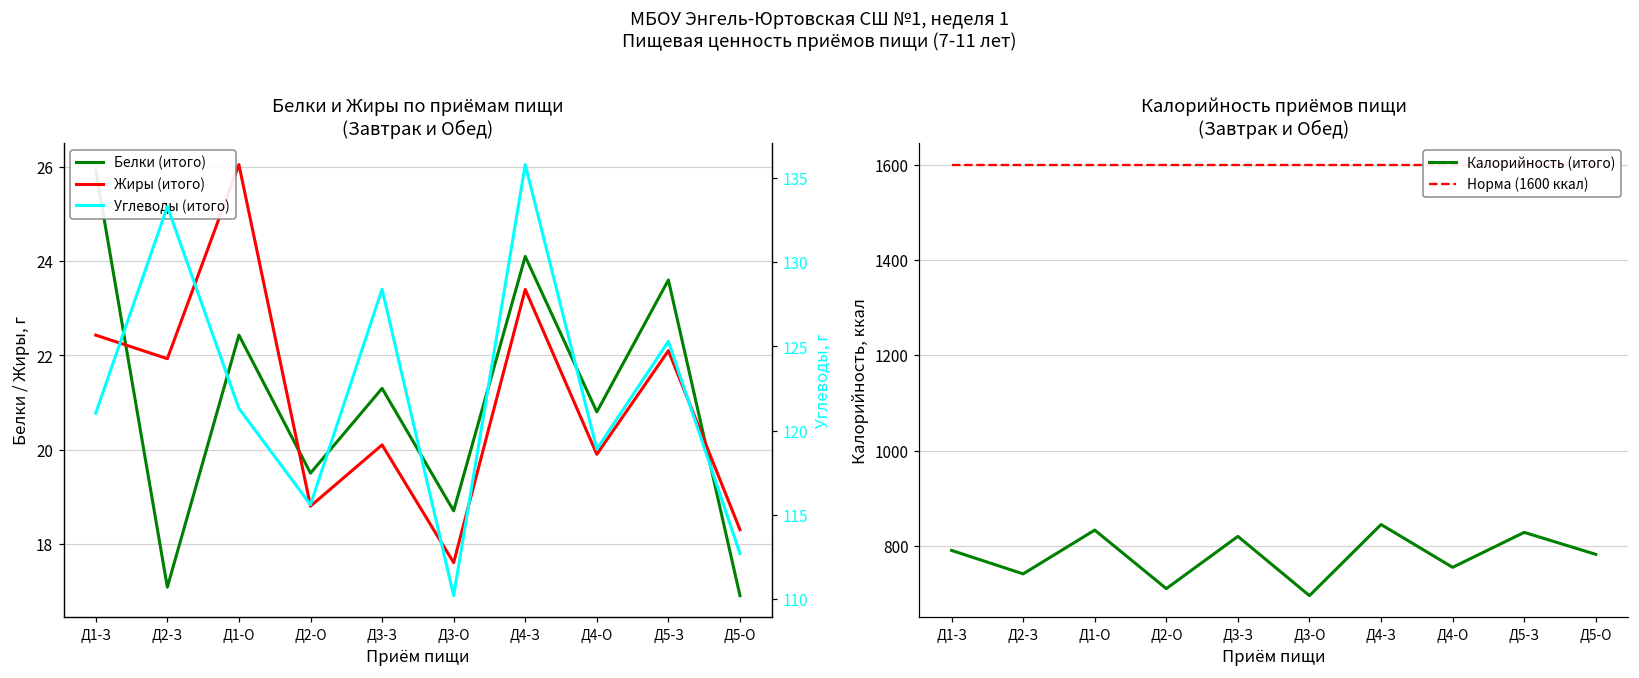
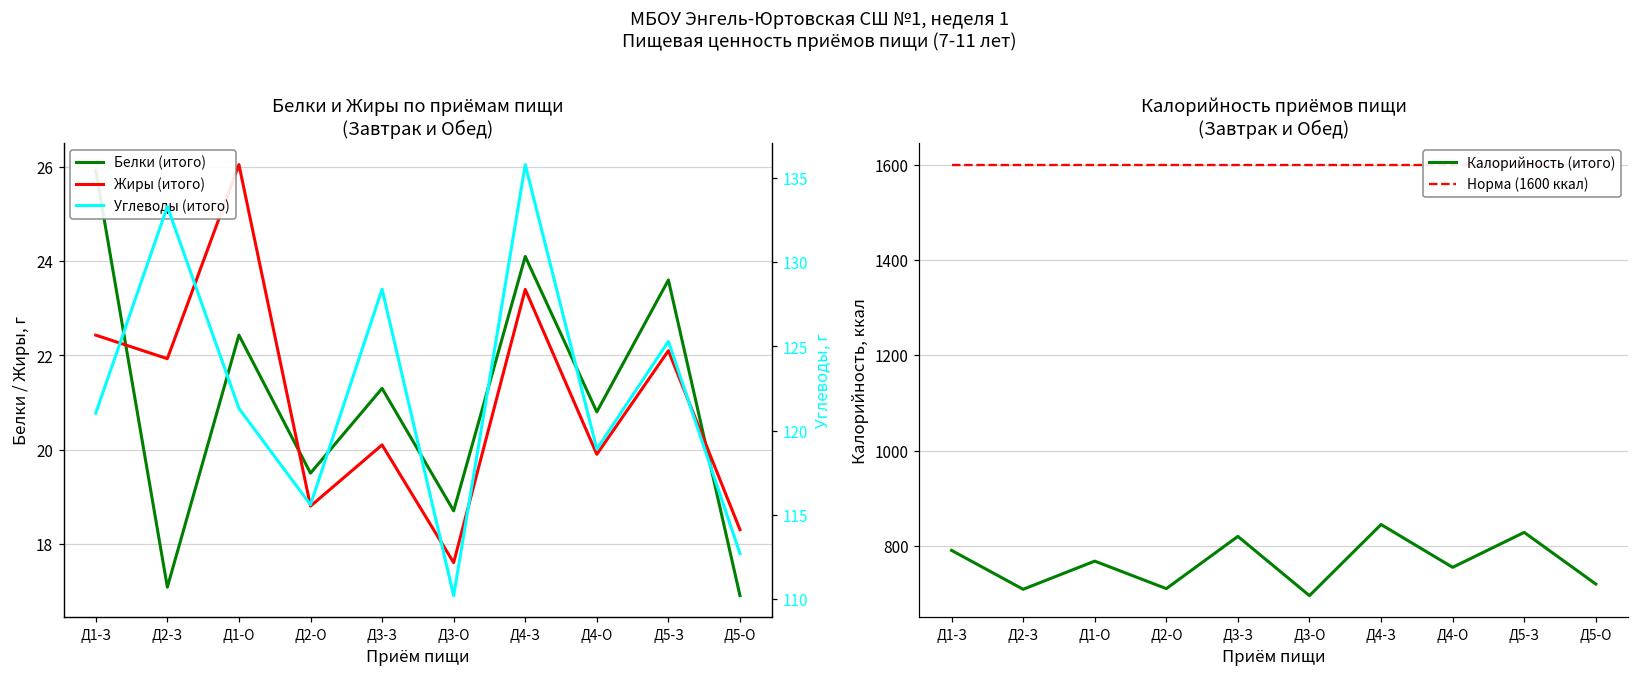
  {
    "Калорийность приёмов пищи (Завтрак и Обед)": {
      "Калорийность (итого)": {
        "Д1-З": 790,
-       "Д2-З": 740,
-       "Д1-О": 830,
+       "Д2-З": 710,
+       "Д1-О": 770,
        "Д2-О": 710,
        "Д3-З": 820,
        "Д3-О": 700,
        "Д4-З": 850,
        "Д4-О": 760,
        "Д5-З": 830,
-       "Д5-О": 780
+       "Д5-О": 720
      },
      "Норма (1600 ккал)": {
        "Д1-З": 1600,
        "Д2-З": 1600,
        "Д1-О": 1600,
        "Д2-О": 1600,
        "Д3-З": 1600,
        "Д3-О": 1600,
        "Д4-З": 1600
      }
    }
  }
